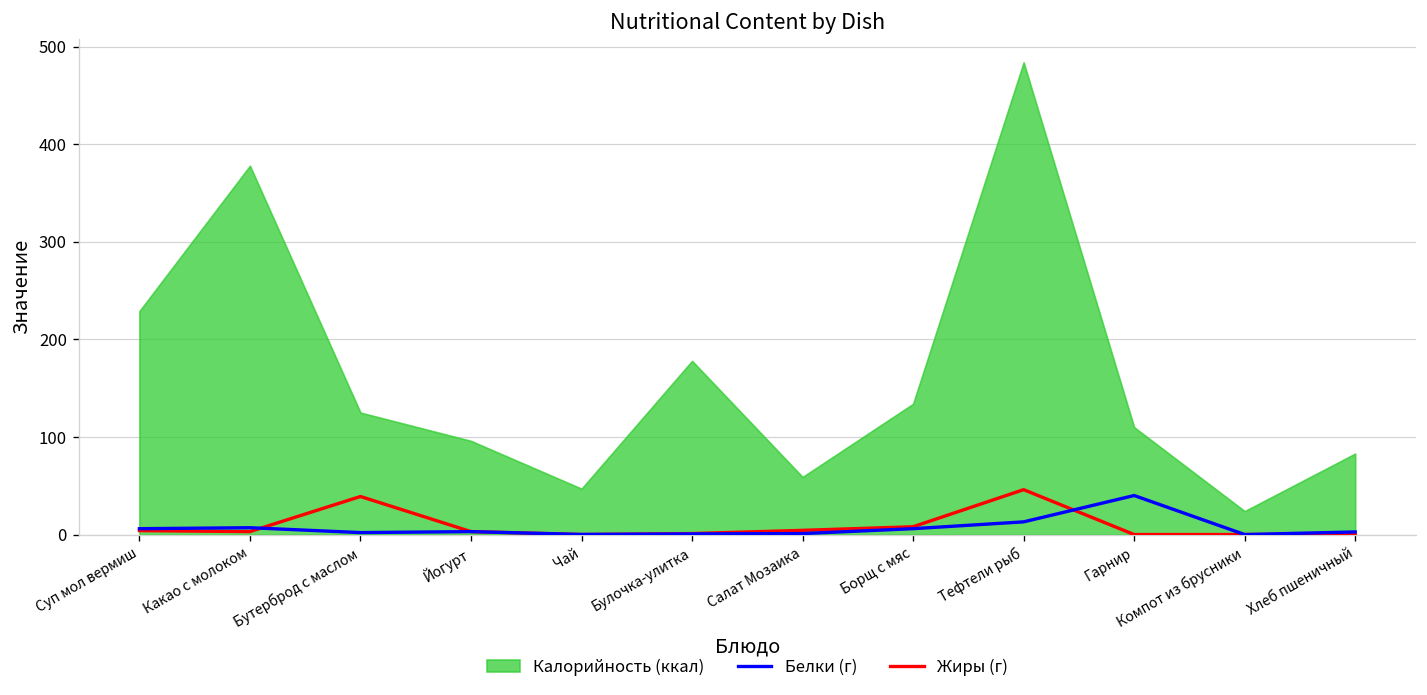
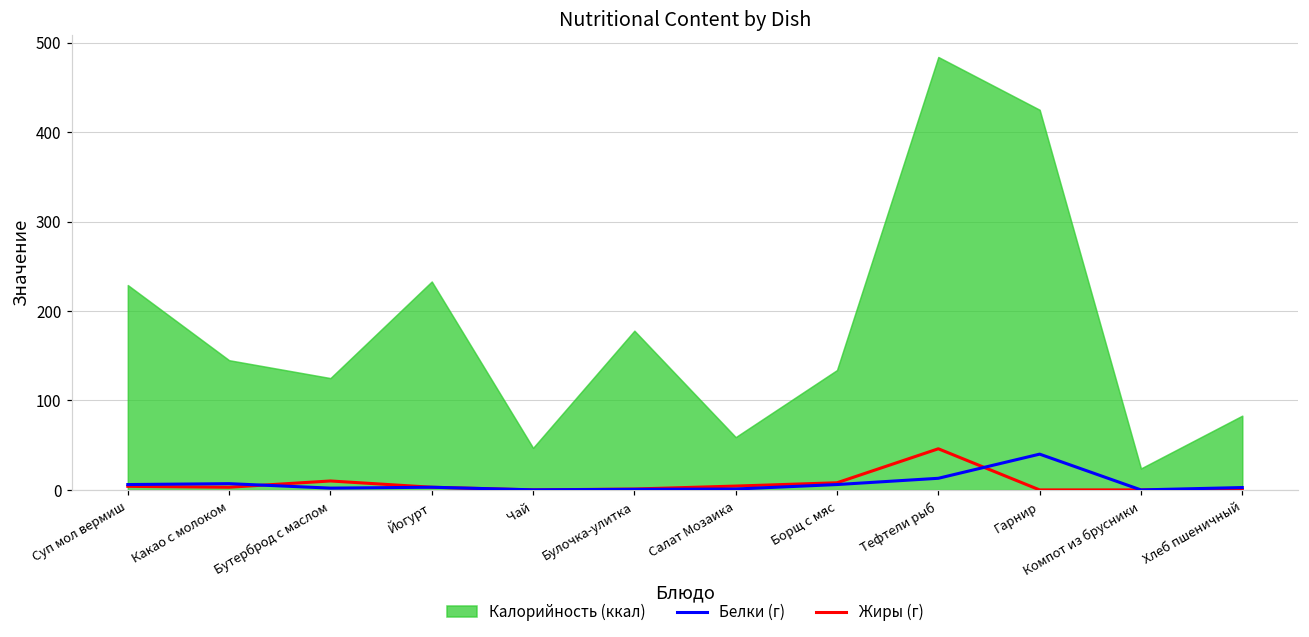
  {
    "Калорийность (ккал)": {
      "Суп мол вермиш": 230,
-     "Какао с молоком": 380,
+     "Какао с молоком": 150,
      "Бутерброд с маслом": 130,
-     "Йогурт": 100,
+     "Йогурт": 230,
      "Чай": 50,
      "Булочка-улитка": 180,
      "Салат Мозаика": 60,
      "Борщ с мяс": 130,
      "Тефтели рыб": 480,
-     "Гарнир": 110,
+     "Гарнир": 430,
      "Компот из брусники": 20,
      "Хлеб пшеничный": 80
    },
    "Белки (г)": {
      "Какао с молоком": 10,
      "Бутерброд с маслом": 0,
      "Салат Мозаика": 0,
      "Тефтели рыб": 10,
      "Гарнир": 40
    },
    "Жиры (г)": {
      "Какао с молоком": 0,
-     "Бутерброд с маслом": 40,
+     "Бутерброд с маслом": 10,
      "Салат Мозаика": 0,
      "Тефтели рыб": 50,
      "Гарнир": 0
    }
  }
